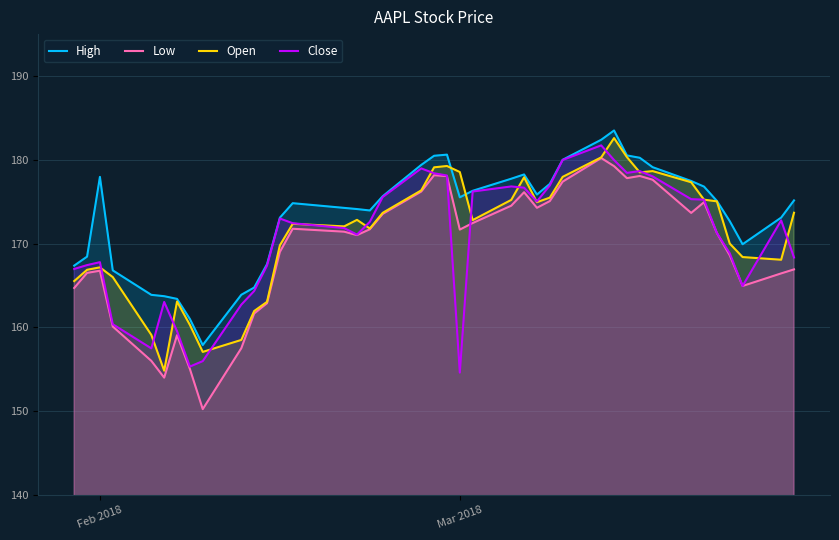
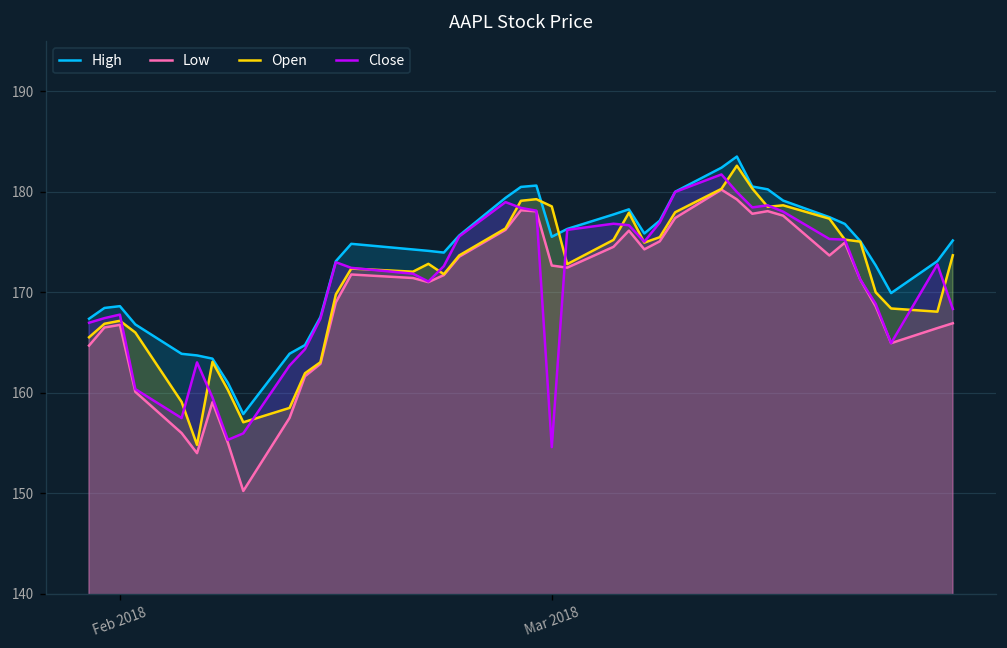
  {
    "High": {
-     "Feb 2018": 178,
+     "Feb 2018": 169,
      "Mar 2018": 176
    },
    "Low": {
      "Feb 2018": 167,
-     "Mar 2018": 172
+     "Mar 2018": 173
    },
    "Open": {
      "Feb 2018": 167,
      "Mar 2018": 179
    },
    "Close": {
      "Feb 2018": 168,
      "Mar 2018": 155
    }
  }
